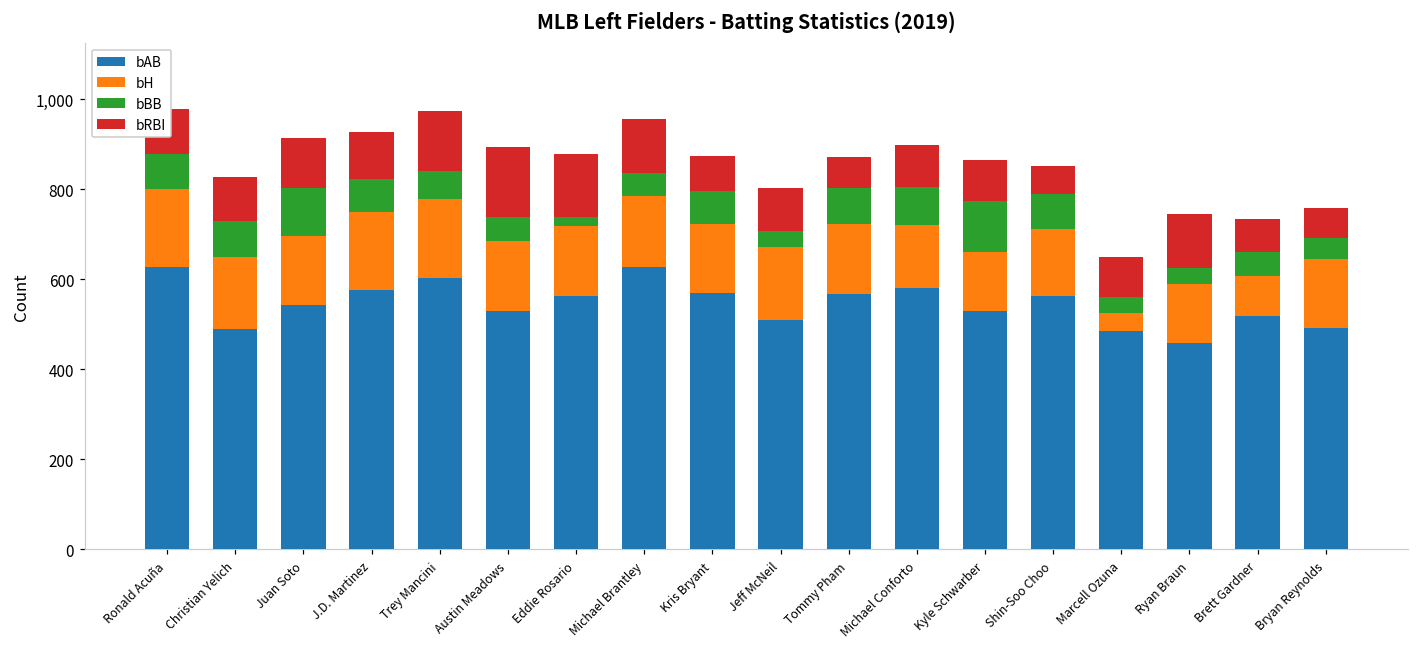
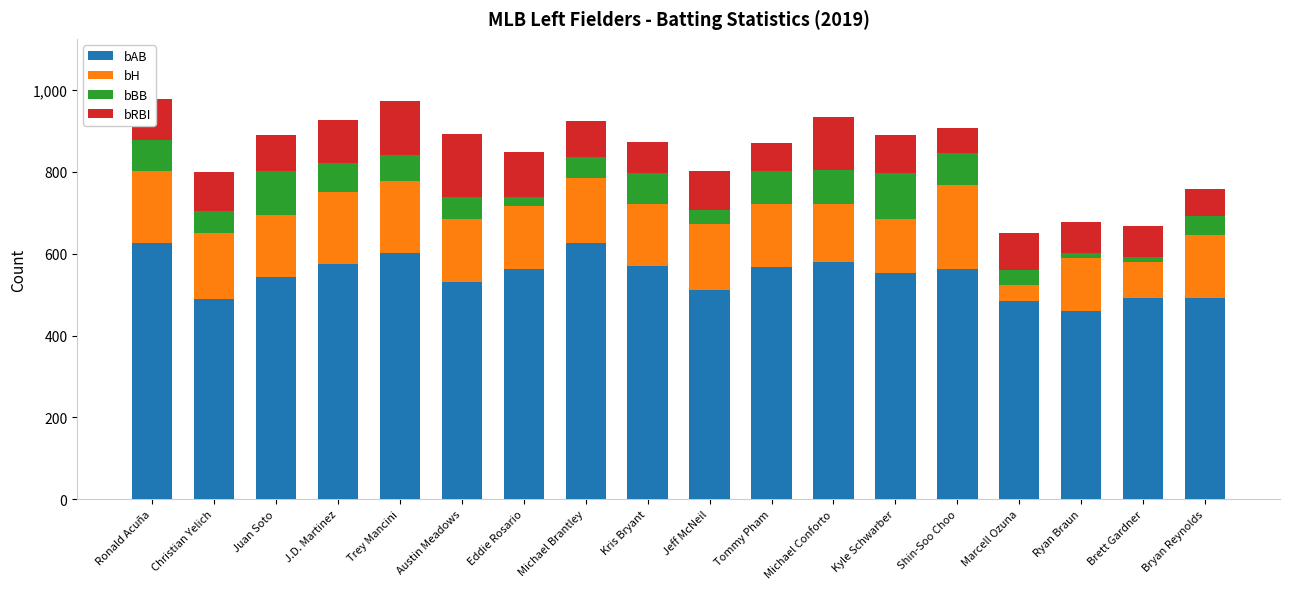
  {
    "bAB": {
      "Ronald Acuña": 630,
      "Christian Yelich": 490,
      "Juan Soto": 540,
      "J.D. Martinez": 580,
      "Trey Mancini": 600,
      "Austin Meadows": 530,
      "Eddie Rosario": 560,
      "Michael Brantley": 630,
      "Kris Bryant": 570,
      "Jeff McNeil": 510,
      "Tommy Pham": 570,
      "Michael Conforto": 580,
-     "Kyle Schwarber": 530,
+     "Kyle Schwarber": 550,
      "Shin-Soo Choo": 560,
      "Marcell Ozuna": 490,
      "Ryan Braun": 460,
-     "Brett Gardner": 520,
+     "Brett Gardner": 490,
      "Bryan Reynolds": 490
    },
    "bH": {
      "Ronald Acuña": 180,
      "Christian Yelich": 160,
      "Juan Soto": 150,
      "J.D. Martinez": 180,
      "Trey Mancini": 180,
      "Austin Meadows": 150,
      "Eddie Rosario": 160,
      "Michael Brantley": 160,
      "Kris Bryant": 150,
      "Jeff McNeil": 160,
      "Tommy Pham": 160,
      "Michael Conforto": 140,
      "Kyle Schwarber": 130,
-     "Shin-Soo Choo": 150,
+     "Shin-Soo Choo": 210,
      "Marcell Ozuna": 40,
      "Ryan Braun": 130,
      "Brett Gardner": 90,
      "Bryan Reynolds": 150
    },
    "bBB": {
      "Ronald Acuña": 80,
-     "Christian Yelich": 80,
+     "Christian Yelich": 50,
      "Juan Soto": 110,
      "J.D. Martinez": 70,
      "Trey Mancini": 60,
      "Austin Meadows": 50,
      "Eddie Rosario": 20,
      "Michael Brantley": 50,
      "Kris Bryant": 70,
      "Jeff McNeil": 40,
      "Tommy Pham": 80,
      "Michael Conforto": 80,
      "Kyle Schwarber": 110,
      "Shin-Soo Choo": 80,
      "Marcell Ozuna": 40,
-     "Ryan Braun": 30,
-     "Brett Gardner": 50,
+     "Ryan Braun": 10,
+     "Brett Gardner": 10,
      "Bryan Reynolds": 50
    },
    "bRBI": {
      "Christian Yelich": 100,
-     "Juan Soto": 110,
+     "Juan Soto": 90,
      "J.D. Martinez": 110,
      "Trey Mancini": 130,
      "Austin Meadows": 160,
-     "Eddie Rosario": 140,
-     "Michael Brantley": 120,
+     "Eddie Rosario": 110,
+     "Michael Brantley": 90,
      "Kris Bryant": 80,
      "Jeff McNeil": 100,
      "Tommy Pham": 70,
-     "Michael Conforto": 90,
+     "Michael Conforto": 130,
      "Kyle Schwarber": 90,
      "Shin-Soo Choo": 60,
      "Marcell Ozuna": 90,
-     "Ryan Braun": 120,
+     "Ryan Braun": 80,
      "Brett Gardner": 70,
      "Bryan Reynolds": 70
    }
  }
